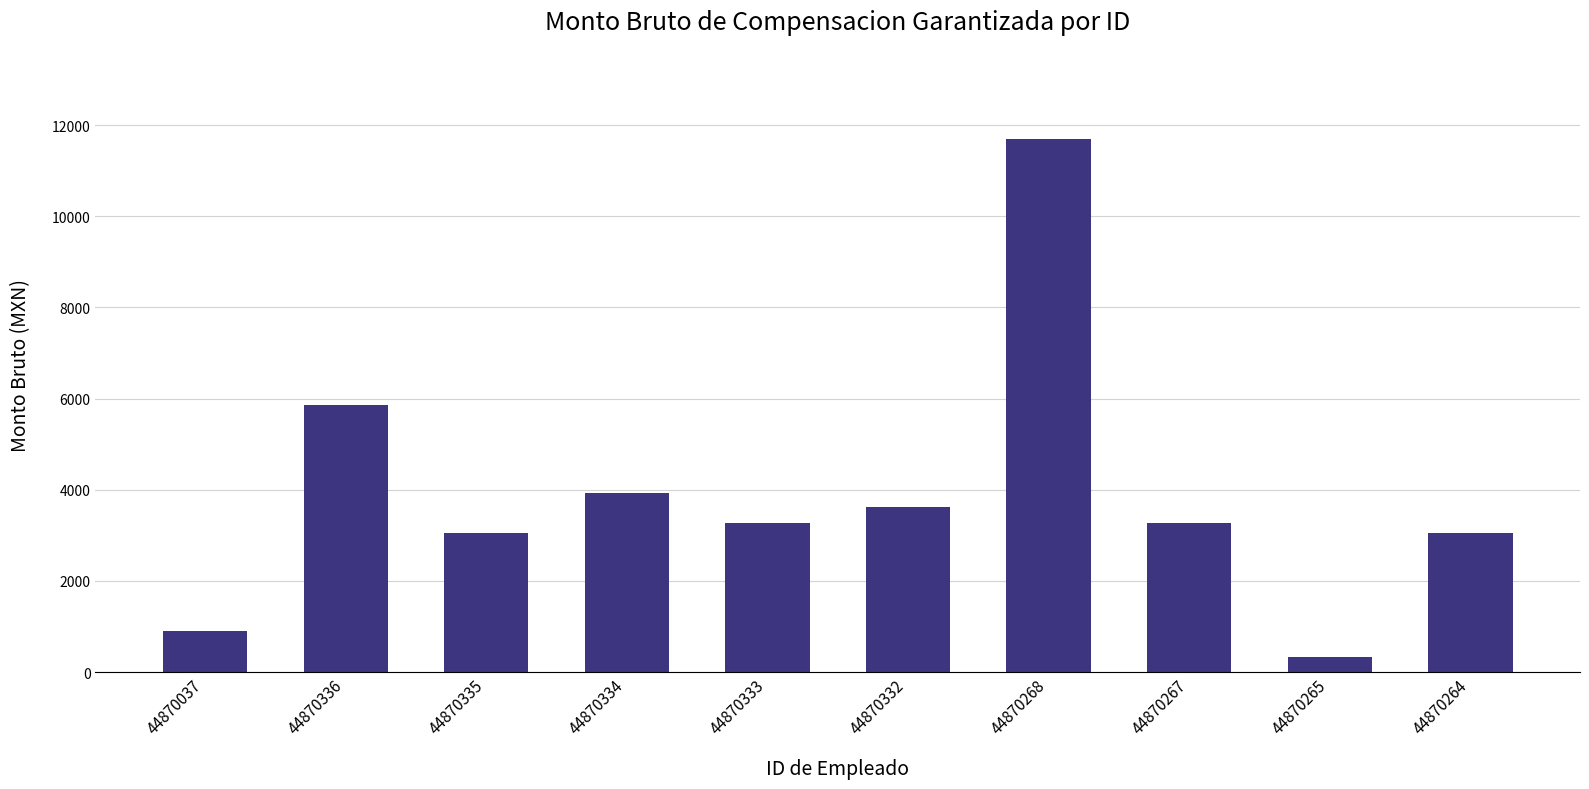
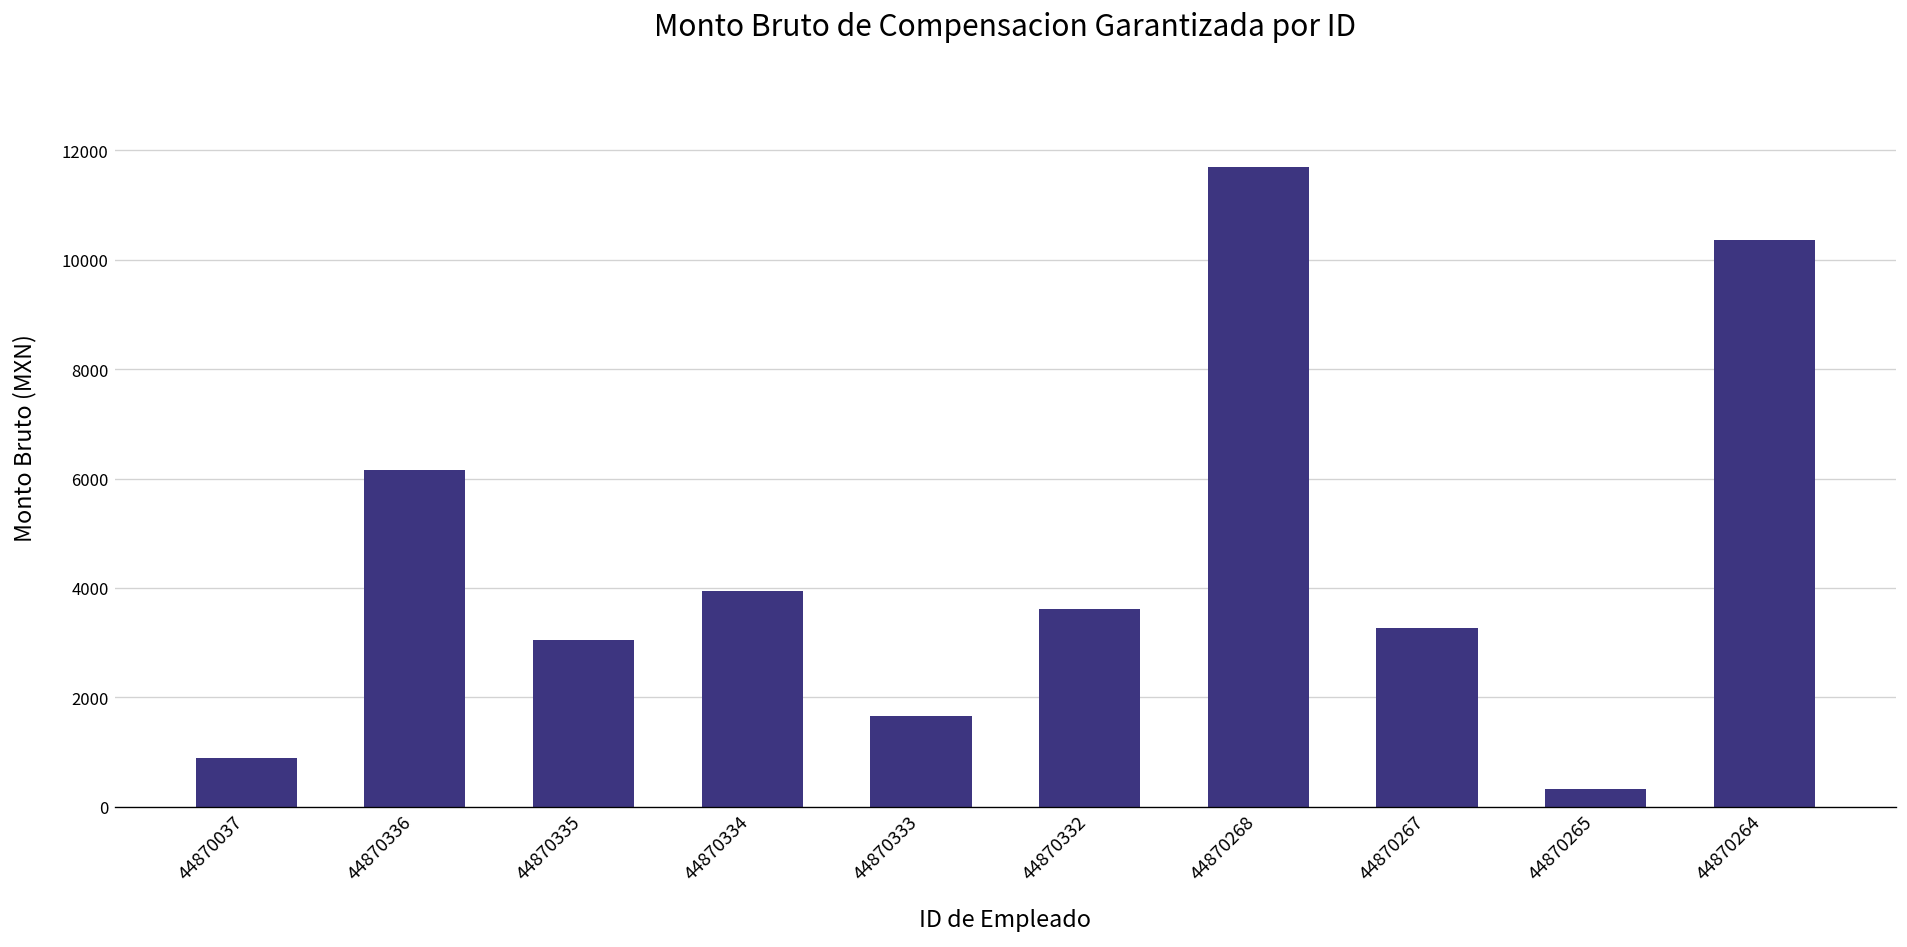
  {
    "44870037": 900,
-   "44870336": 5900,
+   "44870336": 6200,
    "44870335": 3000,
    "44870334": 3900,
-   "44870333": 3300,
+   "44870333": 1700,
    "44870332": 3600,
    "44870268": 11700,
    "44870267": 3300,
    "44870265": 300,
-   "44870264": 3000
+   "44870264": 10400
  }
